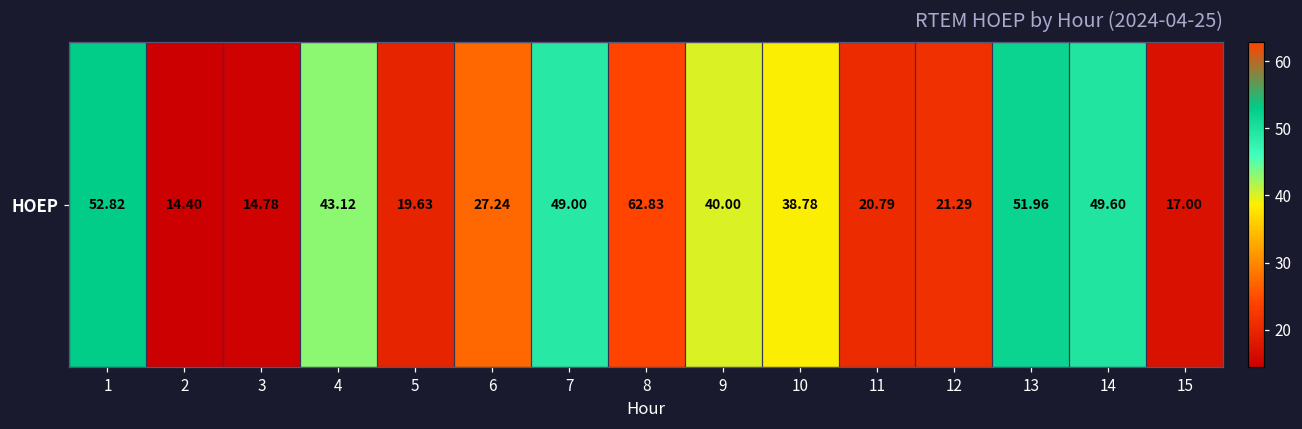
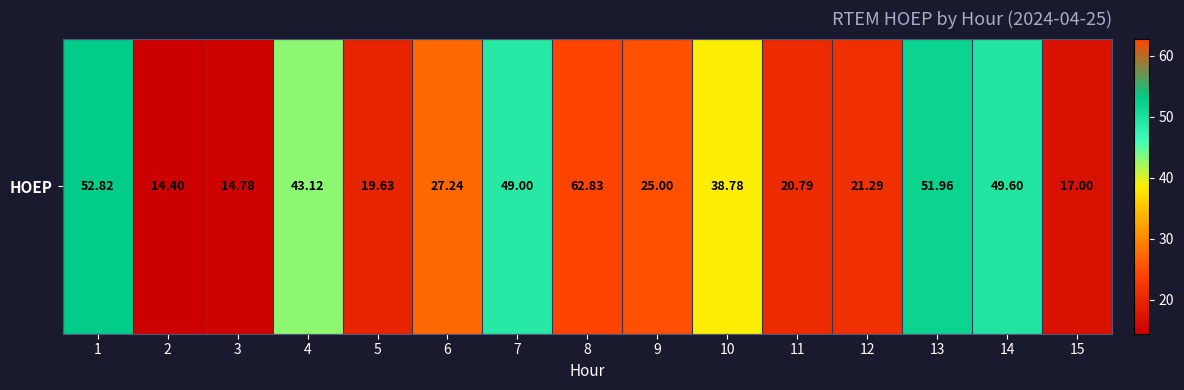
  {
    "HOEP": {
      "1": 52.82,
      "2": 14.40,
      "3": 14.78,
      "4": 43.12,
      "5": 19.63,
      "6": 27.24,
      "7": 49.00,
      "8": 62.83,
-     "9": 40.00,
+     "9": 25.00,
      "10": 38.78,
      "11": 20.79,
      "12": 21.29,
      "13": 51.96,
      "14": 49.60,
      "15": 17.00
    }
  }
